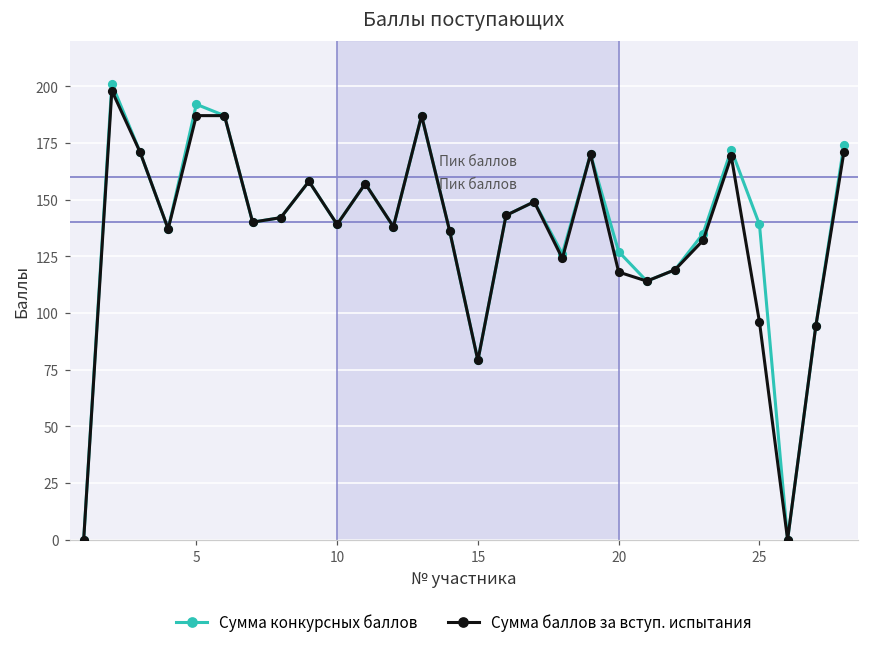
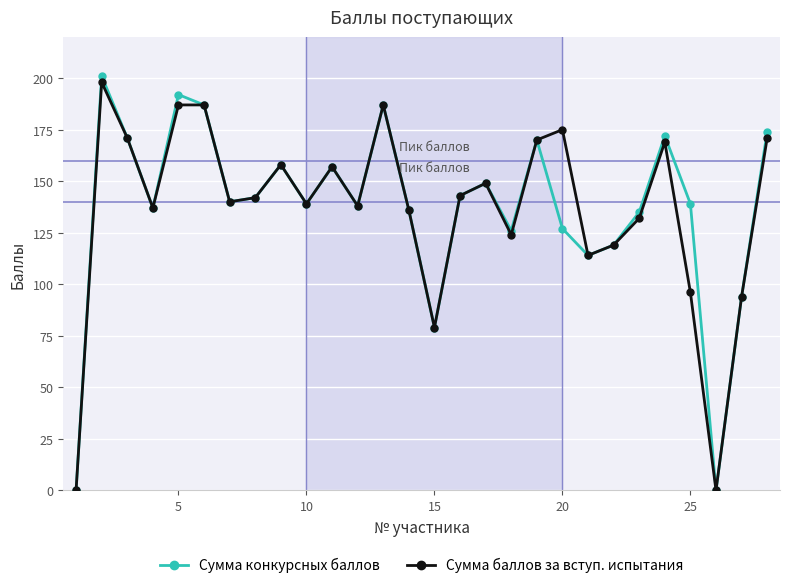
  {
    "Сумма конкурсных баллов": {
      "5": 192,
      "20": 127,
      "25": 139
    },
    "Сумма баллов за вступ. испытания": {
      "5": 187,
-     "20": 118,
+     "20": 175,
      "25": 96
    }
  }
